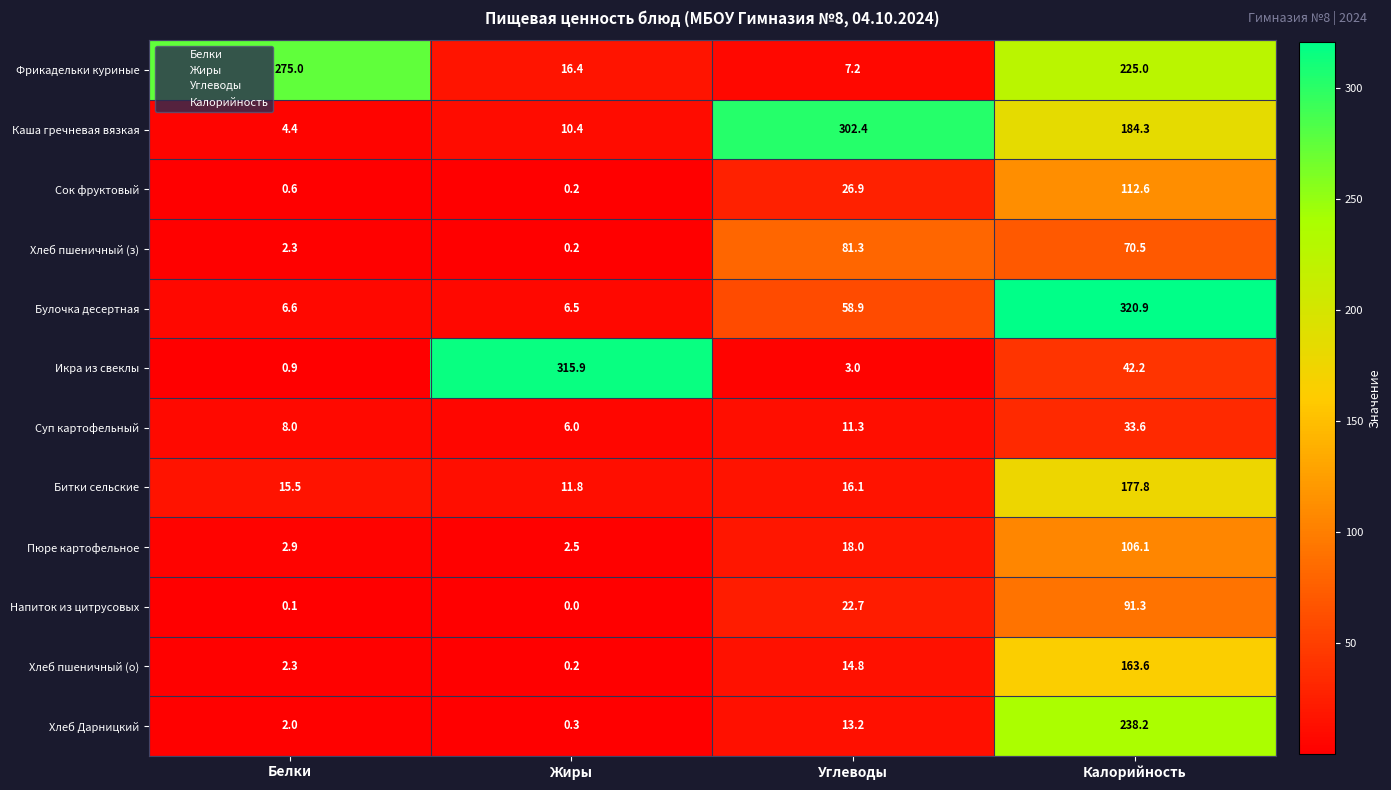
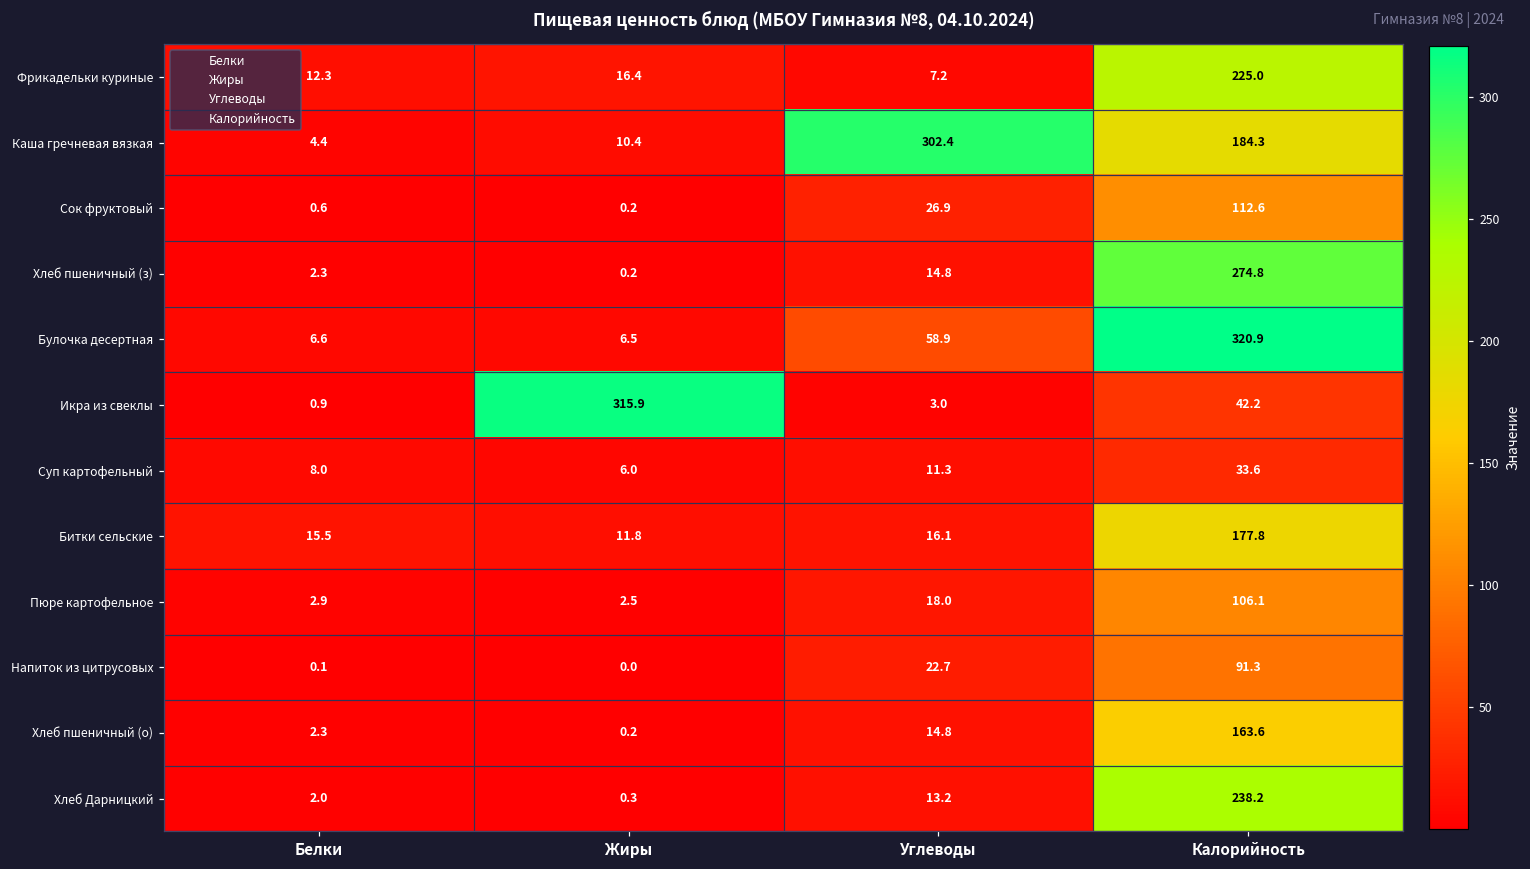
  {
    "Фрикадельки куриные": {
-     "Белки": 275.0,
+     "Белки": 12.3,
      "Жиры": 16.4,
      "Углеводы": 7.2,
      "Калорийность": 225.0
    },
    "Каша гречневая вязкая": {
      "Белки": 4.4,
      "Жиры": 10.4,
      "Углеводы": 302.4,
      "Калорийность": 184.3
    },
    "Сок фруктовый": {
      "Белки": 0.6,
      "Жиры": 0.2,
      "Углеводы": 26.9,
      "Калорийность": 112.6
    },
    "Хлеб пшеничный (з)": {
      "Белки": 2.3,
      "Жиры": 0.2,
-     "Углеводы": 81.3,
-     "Калорийность": 70.5
+     "Углеводы": 14.8,
+     "Калорийность": 274.8
    },
    "Булочка десертная": {
      "Белки": 6.6,
      "Жиры": 6.5,
      "Углеводы": 58.9,
      "Калорийность": 320.9
    },
    "Икра из свеклы": {
      "Белки": 0.9,
      "Жиры": 315.9,
      "Углеводы": 3.0,
      "Калорийность": 42.2
    },
    "Суп картофельный": {
      "Белки": 8.0,
      "Жиры": 6.0,
      "Углеводы": 11.3,
      "Калорийность": 33.6
    },
    "Битки сельские": {
      "Белки": 15.5,
      "Жиры": 11.8,
      "Углеводы": 16.1,
      "Калорийность": 177.8
    },
    "Пюре картофельное": {
      "Белки": 2.9,
      "Жиры": 2.5,
      "Углеводы": 18.0,
      "Калорийность": 106.1
    },
    "Напиток из цитрусовых": {
      "Белки": 0.1,
      "Жиры": 0.0,
      "Углеводы": 22.7,
      "Калорийность": 91.3
    },
    "Хлеб пшеничный (о)": {
      "Белки": 2.3,
      "Жиры": 0.2,
      "Углеводы": 14.8,
      "Калорийность": 163.6
    },
    "Хлеб Дарницкий": {
      "Белки": 2.0,
      "Жиры": 0.3,
      "Углеводы": 13.2,
      "Калорийность": 238.2
    }
  }
